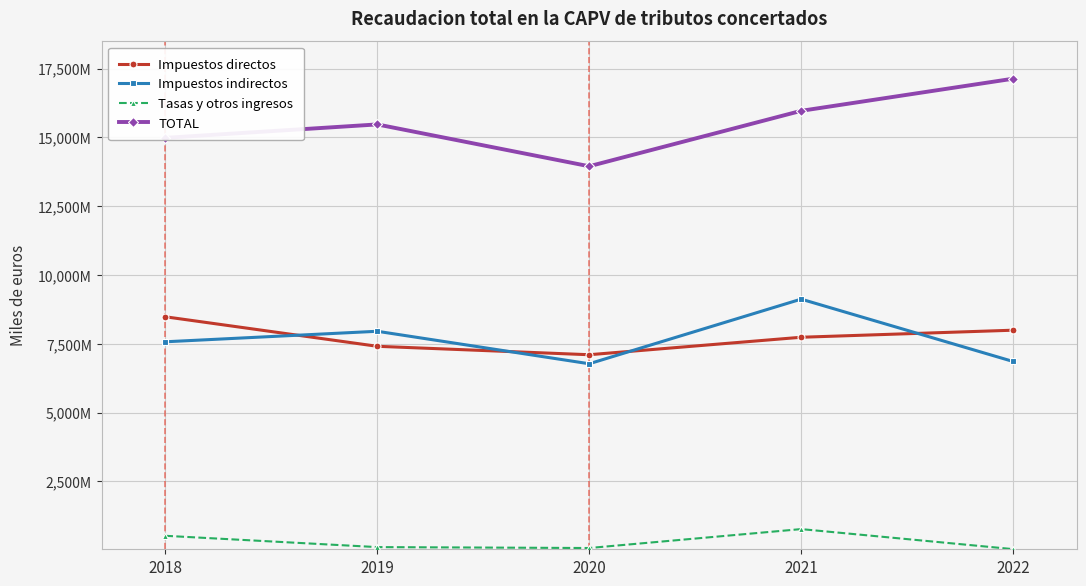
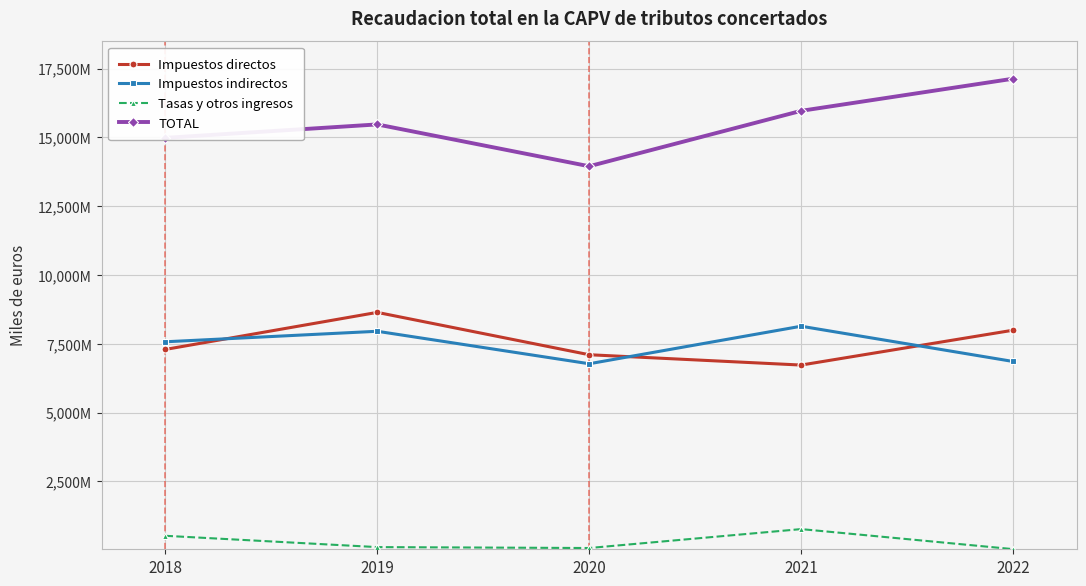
  {
    "Impuestos directos": {
-     "2018": "8,500,000,000",
-     "2019": "7,400,000,000",
+     "2018": "7,300,000,000",
+     "2019": "8,600,000,000",
      "2020": "7,100,000,000",
-     "2021": "7,700,000,000",
+     "2021": "6,700,000,000",
      "2022": "8,000,000,000"
    },
    "Impuestos indirectos": {
      "2018": "7,600,000,000",
      "2019": "8,000,000,000",
      "2020": "6,800,000,000",
-     "2021": "9,100,000,000",
+     "2021": "8,100,000,000",
      "2022": "6,900,000,000"
    },
    "Tasas y otros ingresos": {
      "2018": "500,000,000",
      "2019": "100,000,000",
      "2020": "100,000,000",
      "2021": "800,000,000",
      "2022": "0"
    },
    "TOTAL": {
      "2019": "15,500,000,000",
      "2020": "13,900,000,000",
      "2021": "16,000,000,000",
      "2022": "17,100,000,000"
    }
  }
